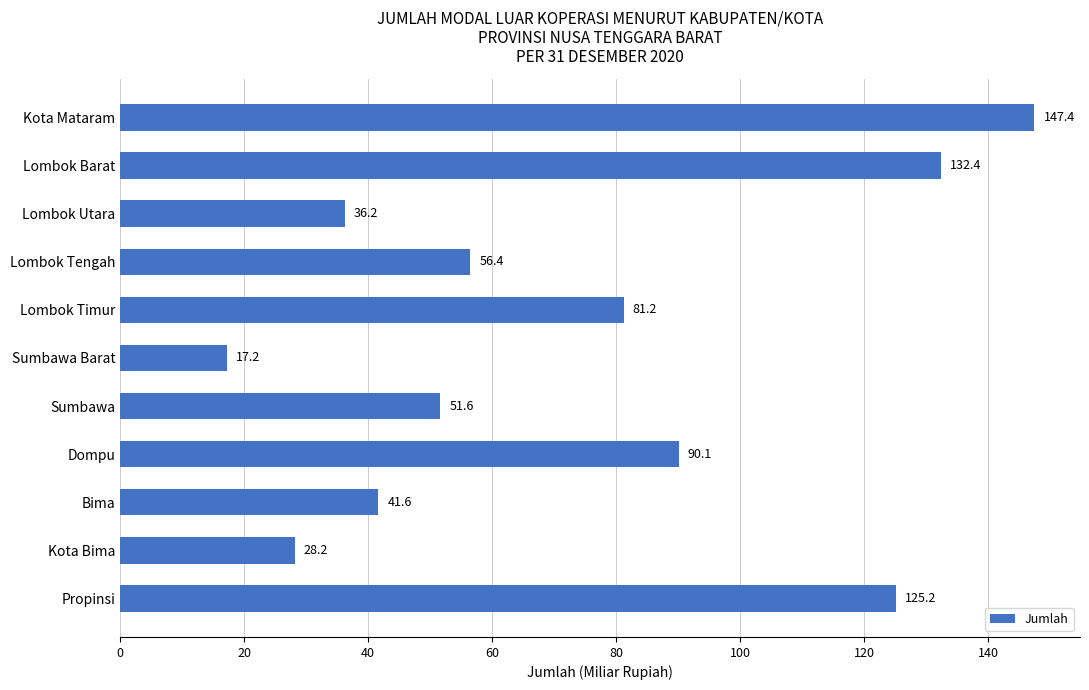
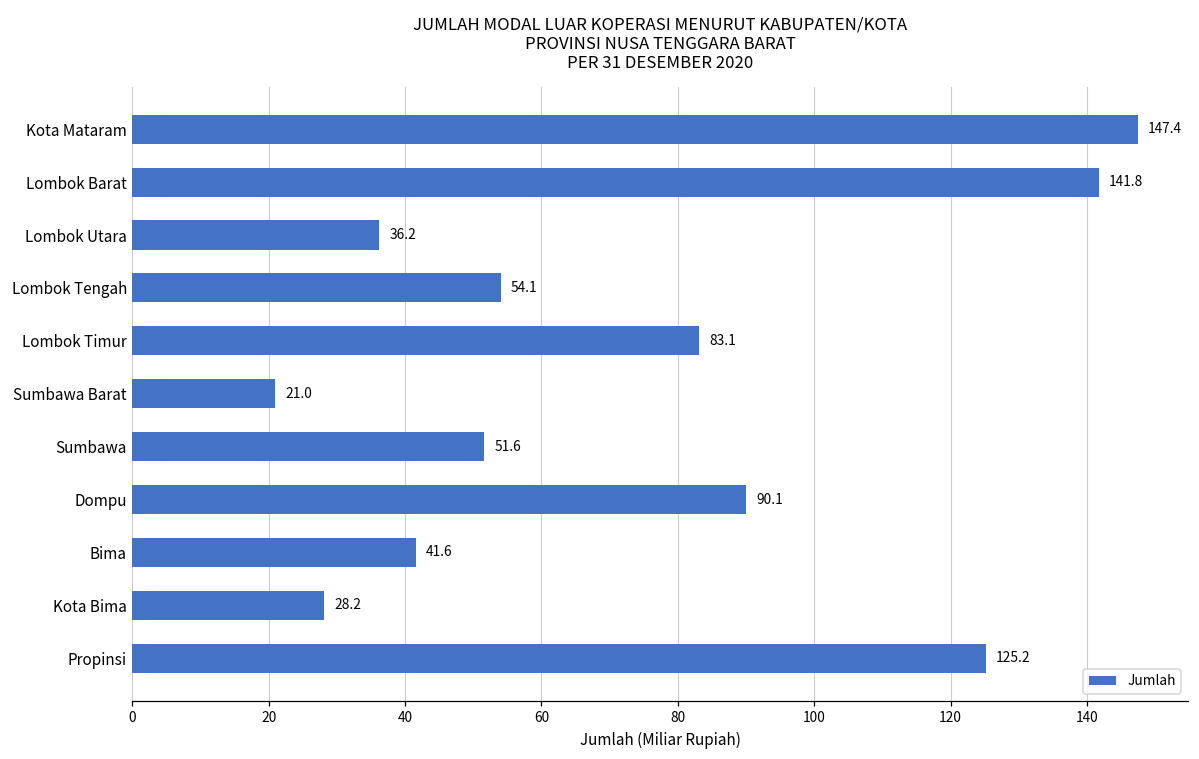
  {
-   "Lombok Barat": 132.4,
-   "Lombok Tengah": 56.4,
-   "Lombok Timur": 81.2,
-   "Sumbawa Barat": 17.2
+   "Lombok Barat": 141.8,
+   "Lombok Tengah": 54.1,
+   "Lombok Timur": 83.1,
+   "Sumbawa Barat": 21.0
  }
